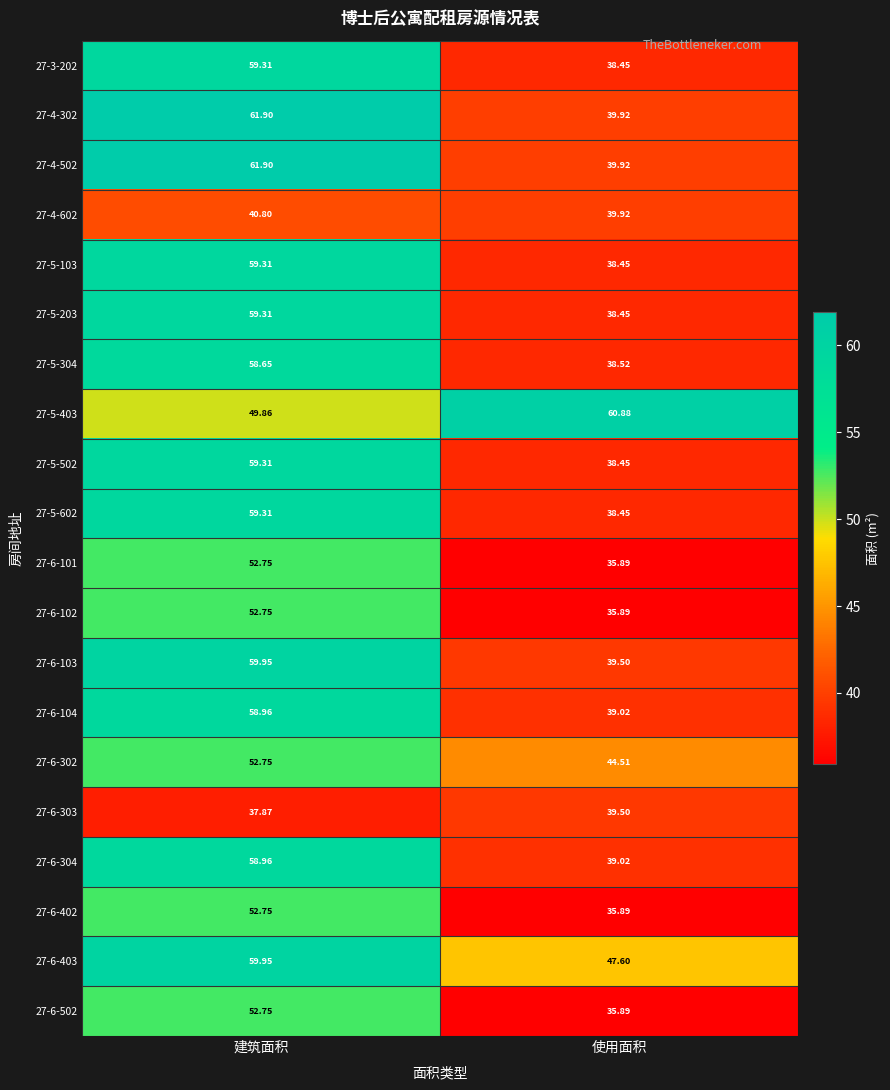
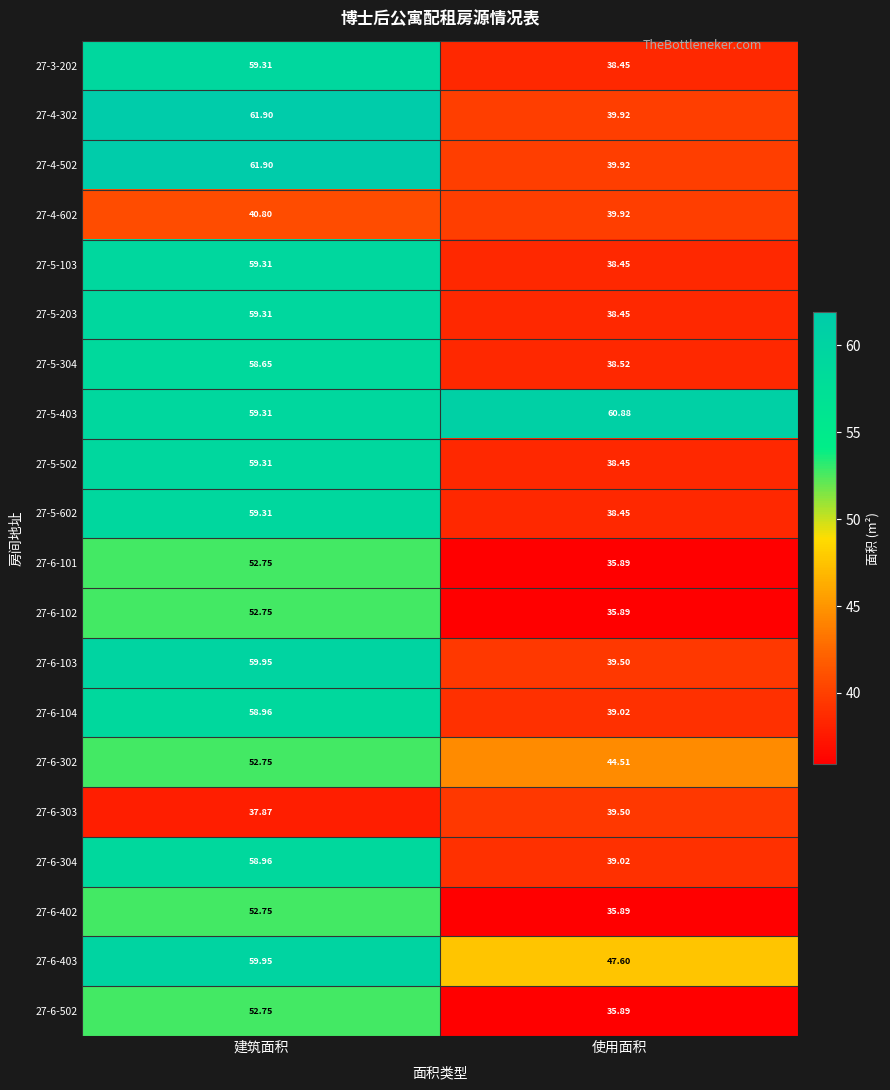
  {
    "27-3-202": {
      "建筑面积": 59.31,
      "使用面积": 38.45
    },
    "27-4-302": {
      "建筑面积": 61.90,
      "使用面积": 39.92
    },
    "27-4-502": {
      "建筑面积": 61.90,
      "使用面积": 39.92
    },
    "27-4-602": {
      "建筑面积": 40.80,
      "使用面积": 39.92
    },
    "27-5-103": {
      "建筑面积": 59.31,
      "使用面积": 38.45
    },
    "27-5-203": {
      "建筑面积": 59.31,
      "使用面积": 38.45
    },
    "27-5-304": {
      "建筑面积": 58.65,
      "使用面积": 38.52
    },
    "27-5-403": {
-     "建筑面积": 49.86,
+     "建筑面积": 59.31,
      "使用面积": 60.88
    },
    "27-5-502": {
      "建筑面积": 59.31,
      "使用面积": 38.45
    },
    "27-5-602": {
      "建筑面积": 59.31,
      "使用面积": 38.45
    },
    "27-6-101": {
      "建筑面积": 52.75,
      "使用面积": 35.89
    },
    "27-6-102": {
      "建筑面积": 52.75,
      "使用面积": 35.89
    },
    "27-6-103": {
      "建筑面积": 59.95,
      "使用面积": 39.50
    },
    "27-6-104": {
      "建筑面积": 58.96,
      "使用面积": 39.02
    },
    "27-6-302": {
      "建筑面积": 52.75,
      "使用面积": 44.51
    },
    "27-6-303": {
      "建筑面积": 37.87,
      "使用面积": 39.50
    },
    "27-6-304": {
      "建筑面积": 58.96,
      "使用面积": 39.02
    },
    "27-6-402": {
      "建筑面积": 52.75,
      "使用面积": 35.89
    },
    "27-6-403": {
      "建筑面积": 59.95,
      "使用面积": 47.60
    },
    "27-6-502": {
      "建筑面积": 52.75,
      "使用面积": 35.89
    }
  }
